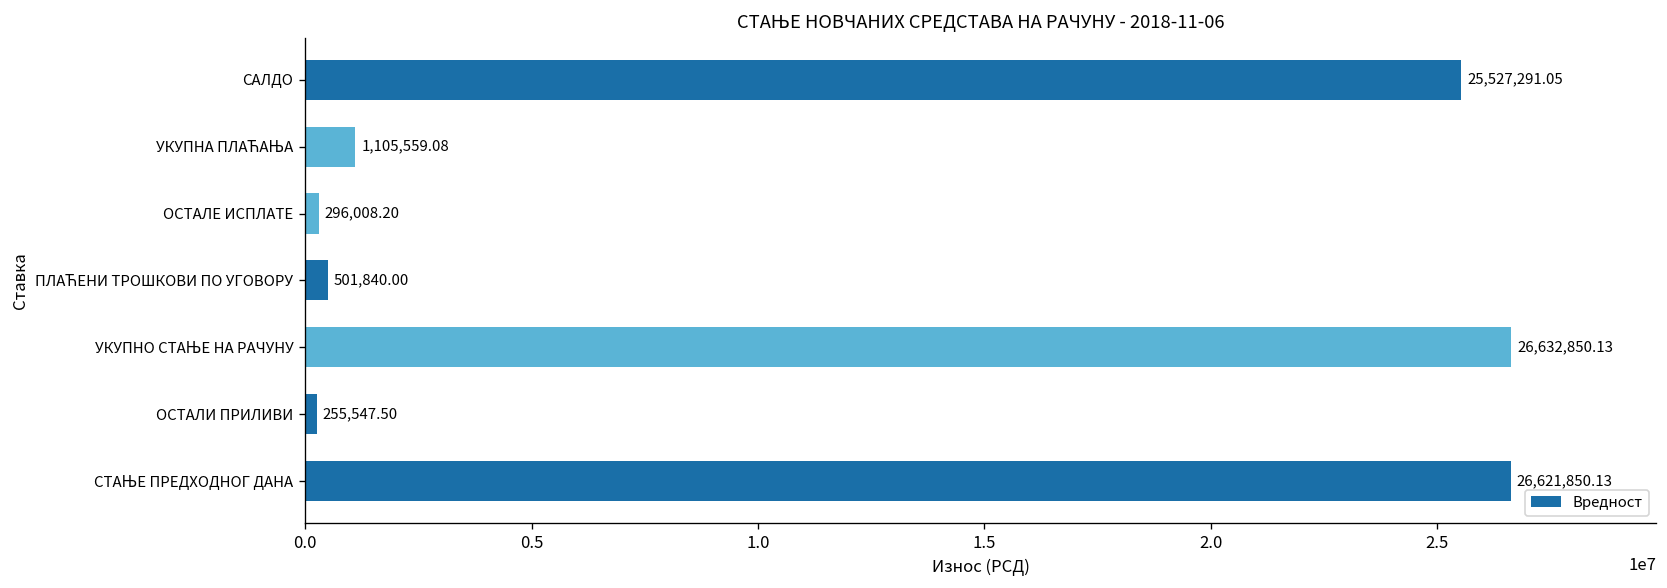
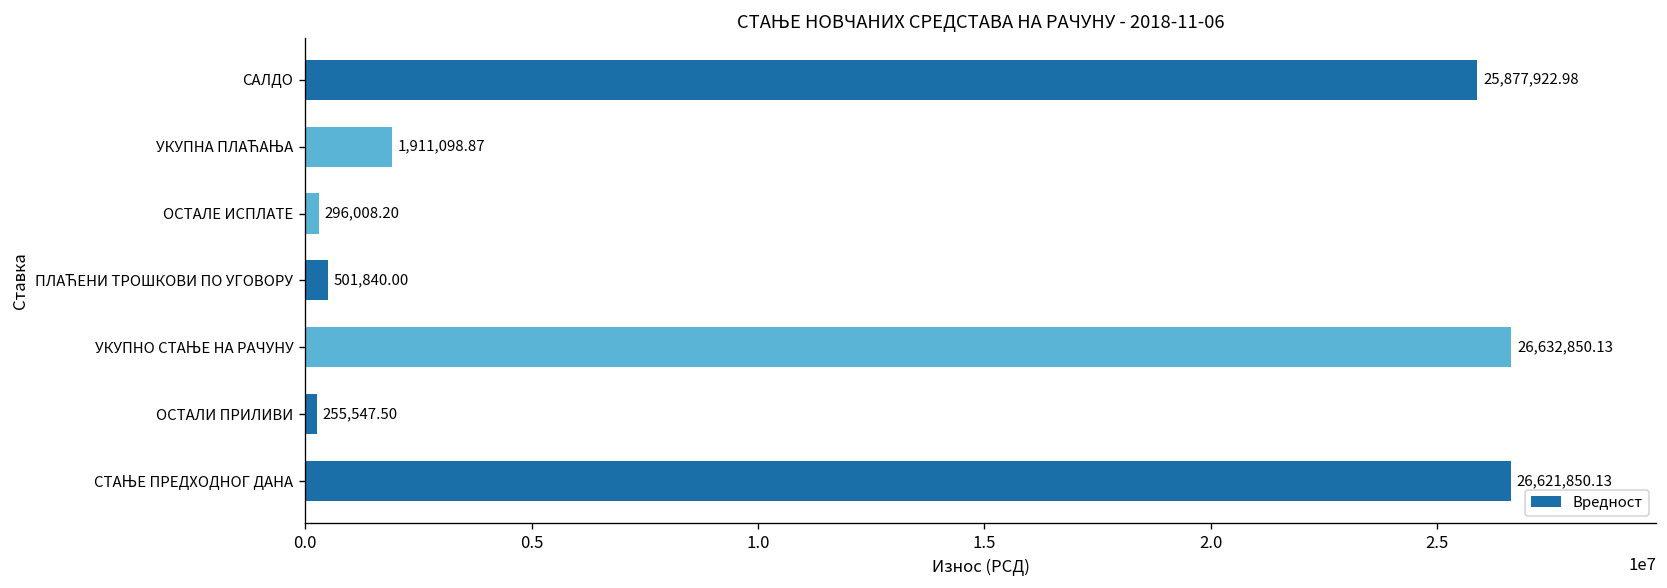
  {
-   "САЛДО": "25,527,291.05",
-   "УКУПНА ПЛАЋАЊА": "1,105,559.08",
+   "САЛДО": "25,877,922.98",
+   "УКУПНА ПЛАЋАЊА": "1,911,098.87",
    "ОСТАЛЕ ИСПЛАТЕ": "296,008.20",
    "ПЛАЋЕНИ ТРОШКОВИ ПО УГОВОРУ": "501,840.00",
    "УКУПНО СТАЊЕ НА РАЧУНУ": "26,632,850.13",
    "ОСТАЛИ ПРИЛИВИ": "255,547.50"
  }
